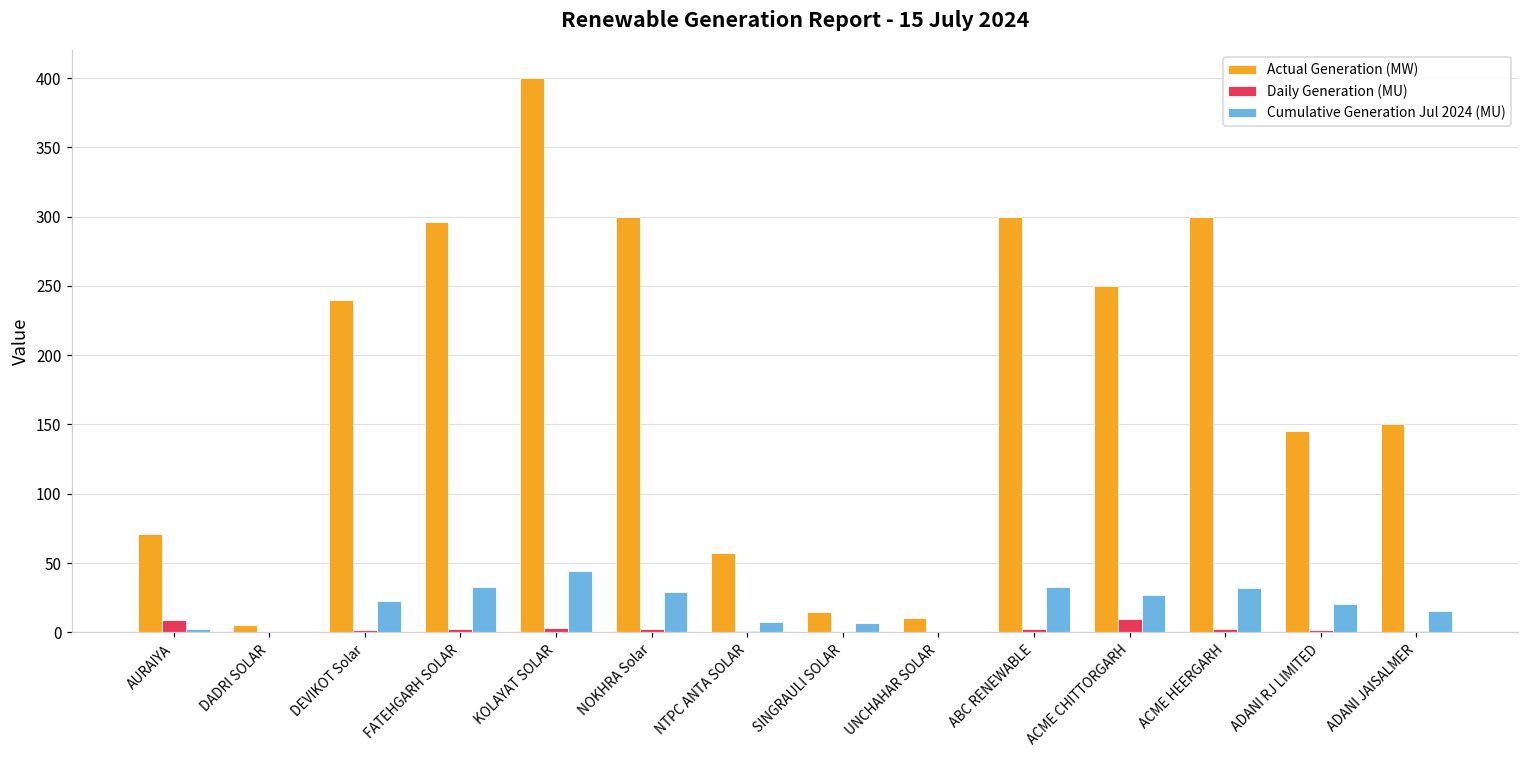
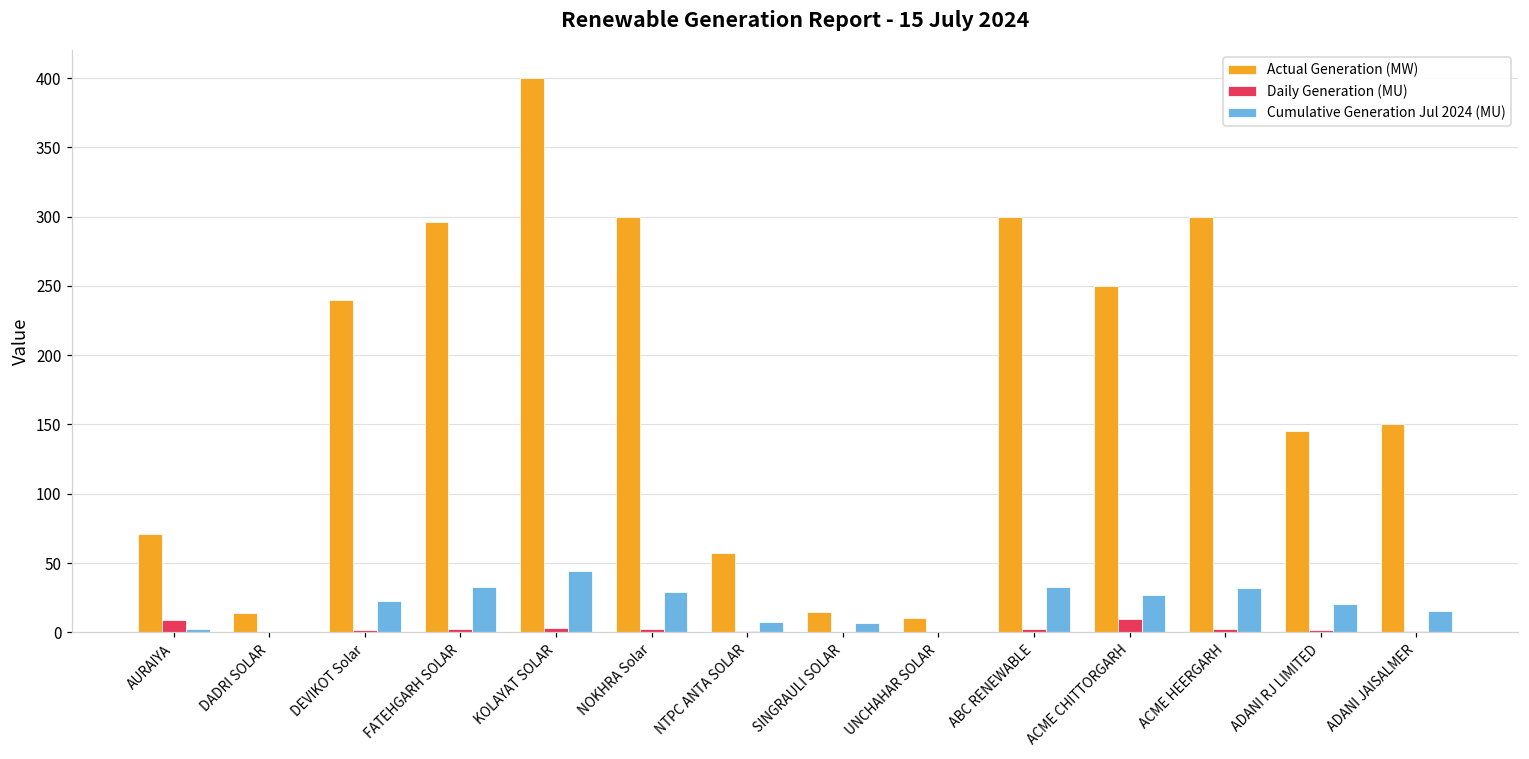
  {
    "Actual Generation (MW)": {
      "AURAIYA": 71,
-     "DADRI SOLAR": 5,
+     "DADRI SOLAR": 14,
      "DEVIKOT Solar": 240,
      "FATEHGARH SOLAR": 296,
      "KOLAYAT SOLAR": 400,
      "NOKHRA Solar": 300,
      "NTPC ANTA SOLAR": 57,
      "SINGRAULI SOLAR": 15,
      "UNCHAHAR SOLAR": 10,
      "ABC RENEWABLE": 300,
      "ACME CHITTORGARH": 250,
      "ACME HEERGARH": 300,
      "ADANI RJ LIMITED": 145,
      "ADANI JAISALMER": 150
    },
    "Daily Generation (MU)": {
      "AURAIYA": 9,
      "FATEHGARH SOLAR": 2,
      "KOLAYAT SOLAR": 3,
      "NOKHRA Solar": 2,
      "ABC RENEWABLE": 2,
      "ACME CHITTORGARH": 9,
      "ACME HEERGARH": 2
    },
    "Cumulative Generation Jul 2024 (MU)": {
      "AURAIYA": 2,
      "DEVIKOT Solar": 23,
      "FATEHGARH SOLAR": 32,
      "KOLAYAT SOLAR": 44,
      "NOKHRA Solar": 29,
      "NTPC ANTA SOLAR": 7,
      "SINGRAULI SOLAR": 7,
      "ABC RENEWABLE": 32,
      "ACME CHITTORGARH": 27,
      "ACME HEERGARH": 32,
      "ADANI RJ LIMITED": 21,
      "ADANI JAISALMER": 15
    }
  }
